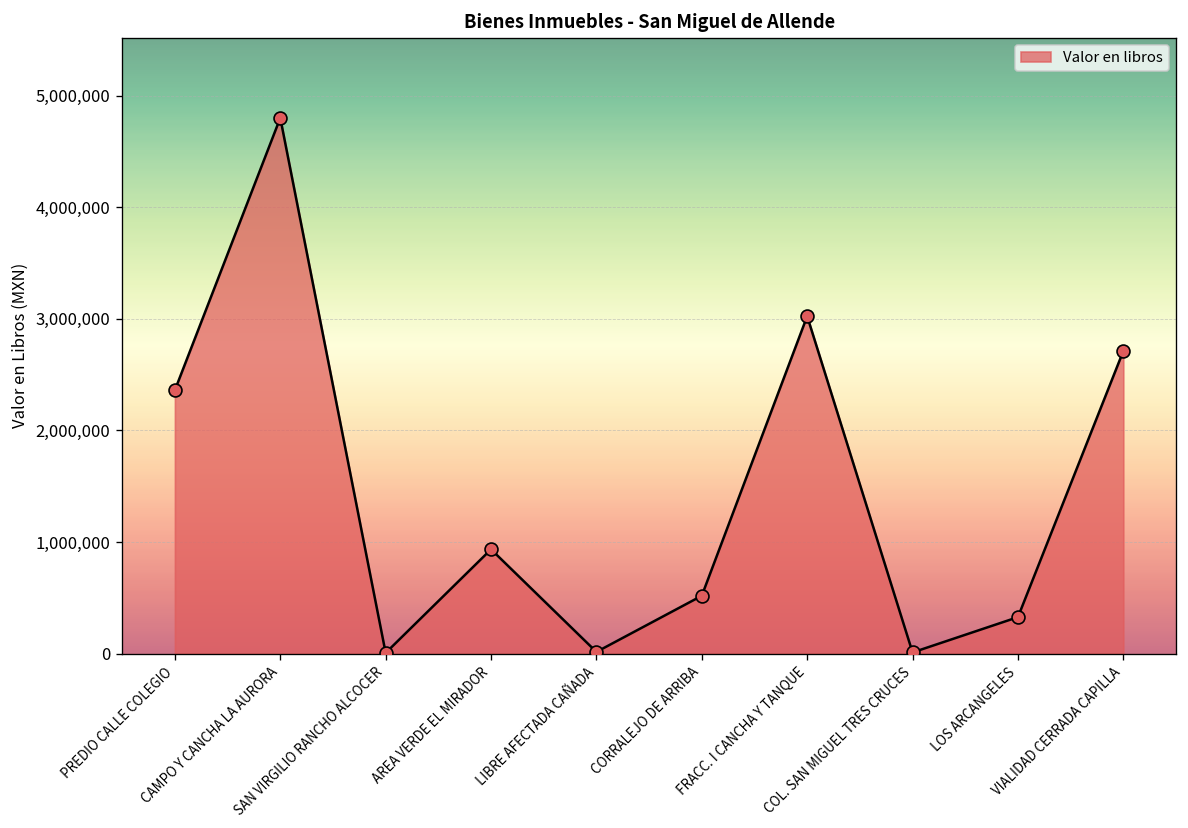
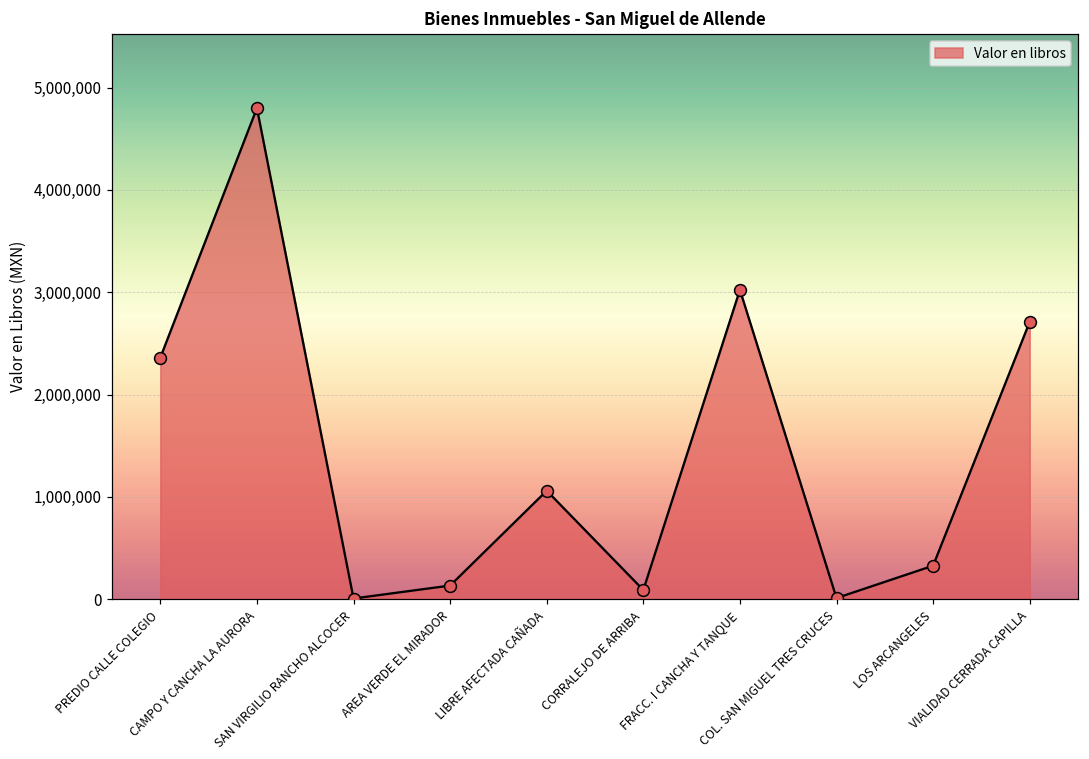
  {
    "PREDIO CALLE COLEGIO": "2,400,000",
    "CAMPO Y CANCHA LA AURORA": "4,800,000",
    "SAN VIRGILIO RANCHO ALCOCER": "0",
-   "AREA VERDE EL MIRADOR": "900,000",
-   "LIBRE AFECTADA CAÑADA": "0",
-   "CORRALEJO DE ARRIBA": "500,000",
+   "AREA VERDE EL MIRADOR": "100,000",
+   "LIBRE AFECTADA CAÑADA": "1,100,000",
+   "CORRALEJO DE ARRIBA": "100,000",
    "FRACC. I CANCHA Y TANQUE": "3,000,000",
    "COL. SAN MIGUEL TRES CRUCES": "0",
    "LOS ARCANGELES": "300,000",
    "VIALIDAD CERRADA CAPILLA": "2,700,000"
  }
